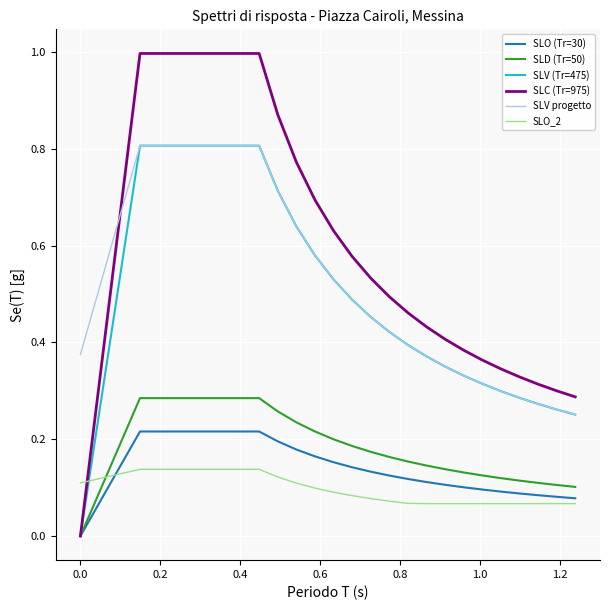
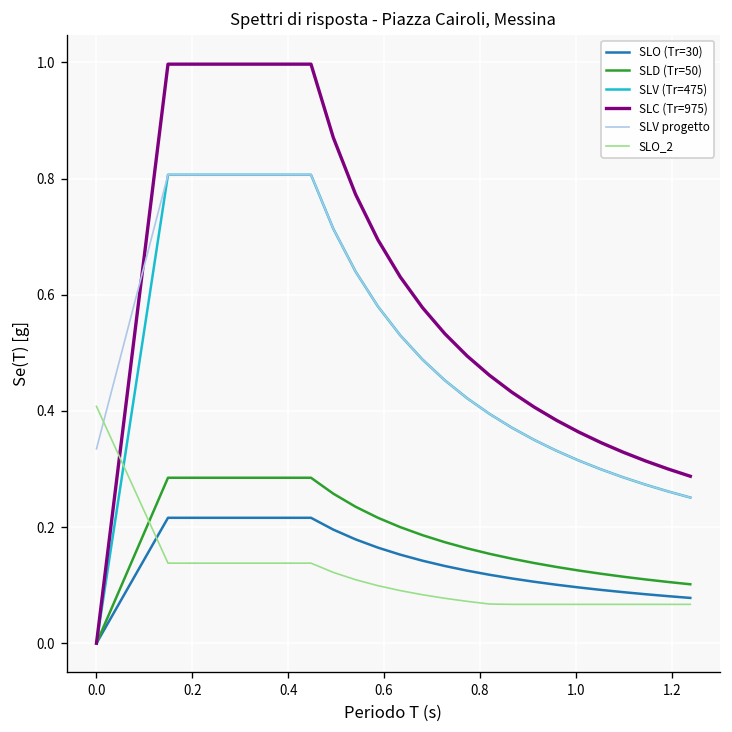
  {
    "SLV progetto": {
-     "0.0": 0.38
+     "0.0": 0.33
    },
    "SLO_2": {
-     "0.0": 0.11
+     "0.0": 0.41
    }
  }
